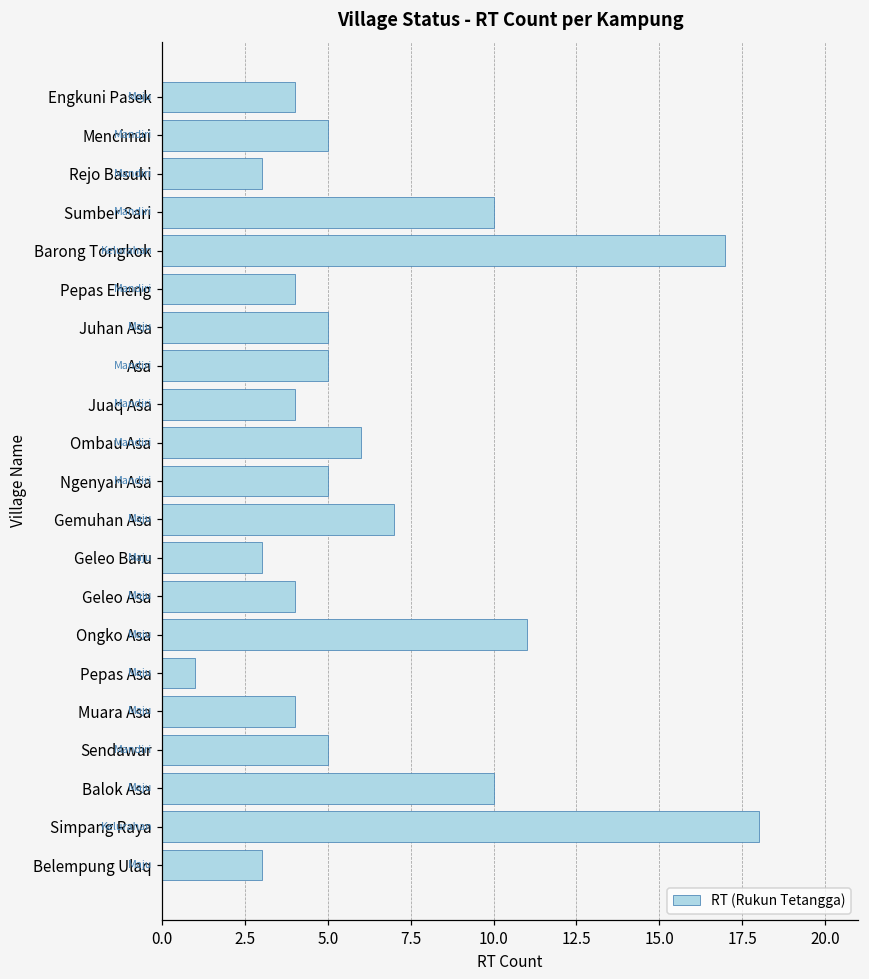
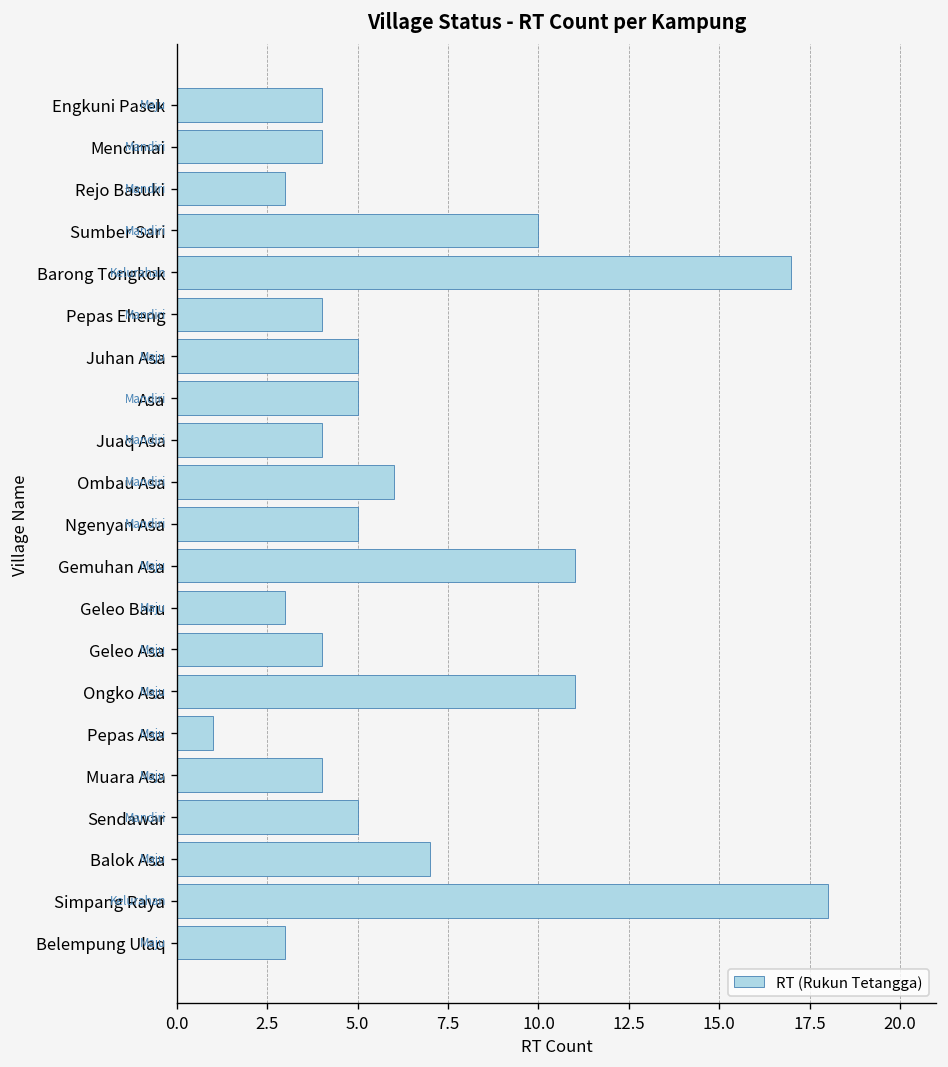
  {
    "Engkuni Pasek": 4,
-   "Mencimai": 5,
+   "Mencimai": 4,
    "Rejo Basuki": 3,
    "Sumber Sari": 10,
    "Barong Tongkok": 17,
    "Pepas Eheng": 4,
    "Juhan Asa": 5,
    "Asa": 5,
    "Juaq Asa": 4,
    "Ombau Asa": 6,
    "Ngenyan Asa": 5,
-   "Gemuhan Asa": 7,
+   "Gemuhan Asa": 11,
    "Geleo Baru": 3,
    "Geleo Asa": 4,
    "Ongko Asa": 11,
    "Pepas Asa": 1,
    "Muara Asa": 4,
    "Sendawar": 5,
-   "Balok Asa": 10,
+   "Balok Asa": 7,
    "Simpang Raya": 18,
    "Belempung Ulaq": 3
  }
